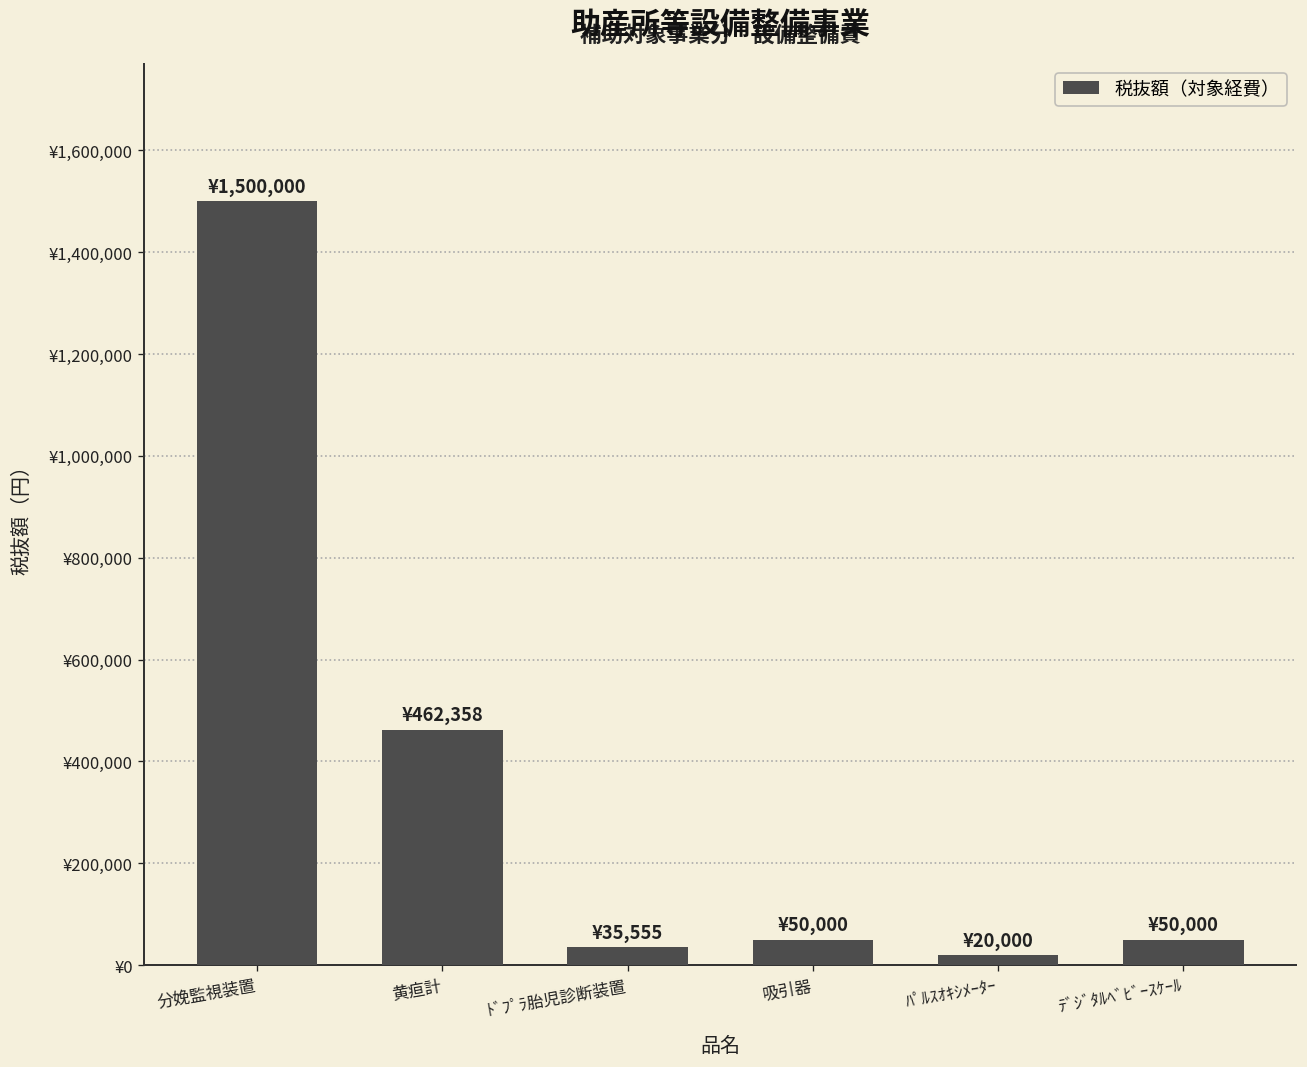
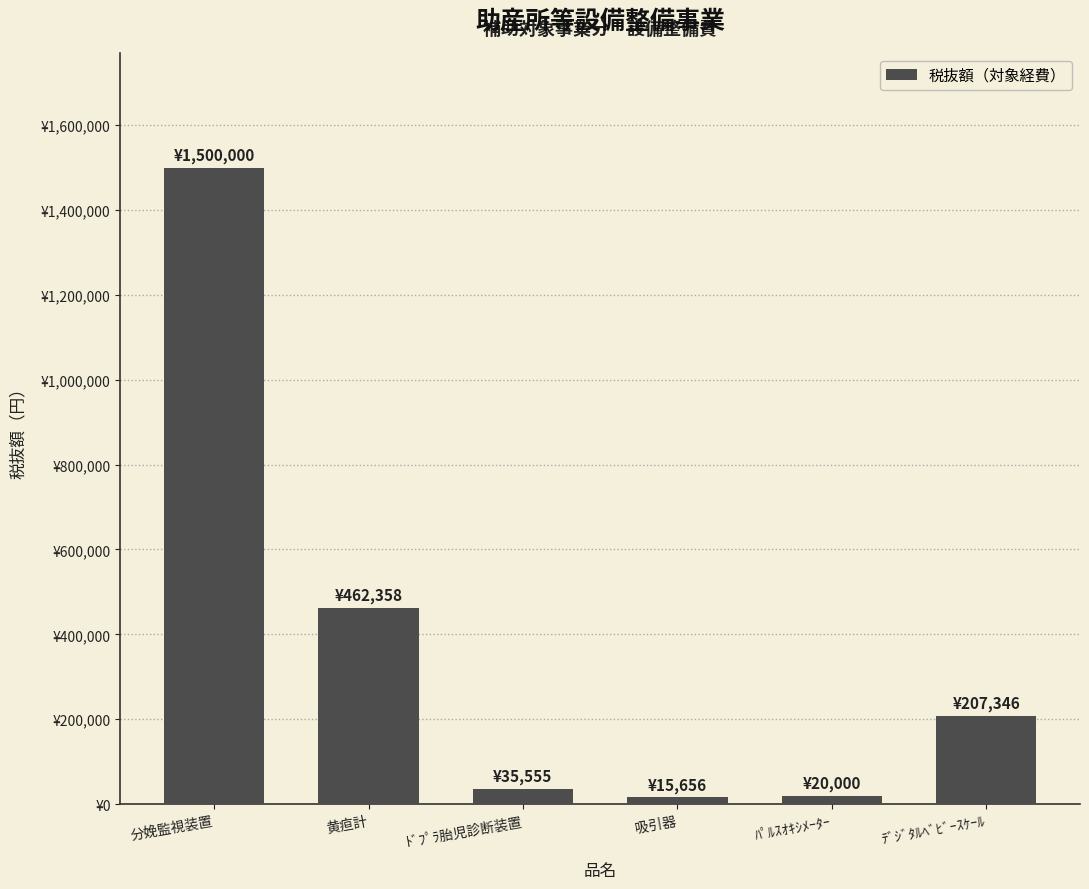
  {
    "分娩監視装置": "¥1,500,000",
    "黄疸計": "¥462,358",
    "ﾄﾞﾌﾟﾗ胎児診断装置": "¥35,555",
-   "吸引器": "¥50,000",
+   "吸引器": "¥15,656",
    "ﾊﾟﾙｽｵｷｼﾒｰﾀｰ": "¥20,000",
-   "ﾃﾞｼﾞﾀﾙﾍﾞﾋﾞｰｽｹｰﾙ": "¥50,000"
+   "ﾃﾞｼﾞﾀﾙﾍﾞﾋﾞｰｽｹｰﾙ": "¥207,346"
  }
